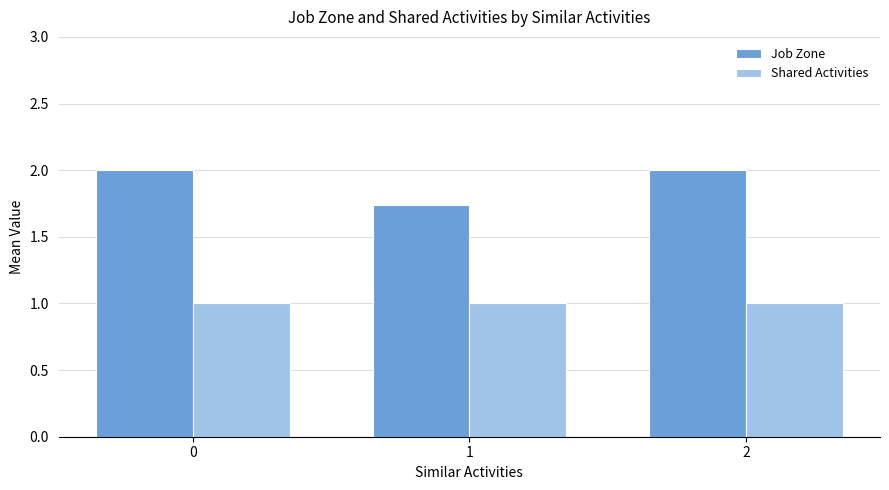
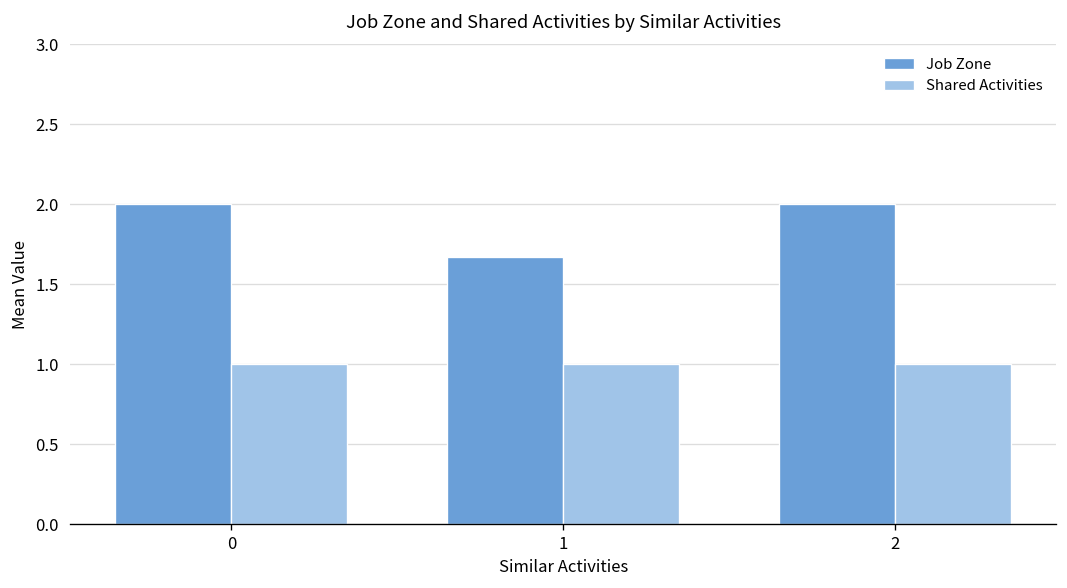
  {
    "Job Zone": {
      "0": 2.00,
-     "1": 1.74,
+     "1": 1.67,
      "2": 2.00
    },
    "Shared Activities": {
      "0": 1.00,
      "1": 1.00,
      "2": 1.00
    }
  }
